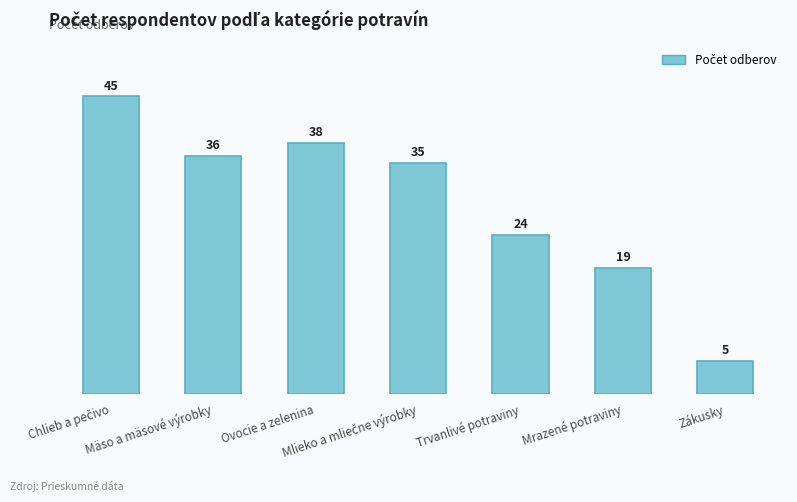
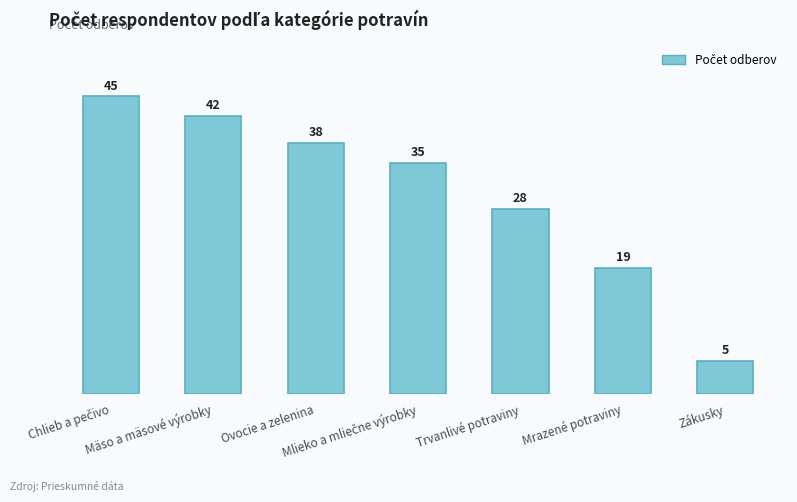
  {
    "Chlieb a pečivo": 45,
-   "Mäso a mäsové výrobky": 36,
+   "Mäso a mäsové výrobky": 42,
    "Ovocie a zelenina": 38,
    "Mlieko a mliečne výrobky": 35,
-   "Trvanlivé potraviny": 24,
+   "Trvanlivé potraviny": 28,
    "Mrazené potraviny": 19,
    "Zákusky": 5
  }
